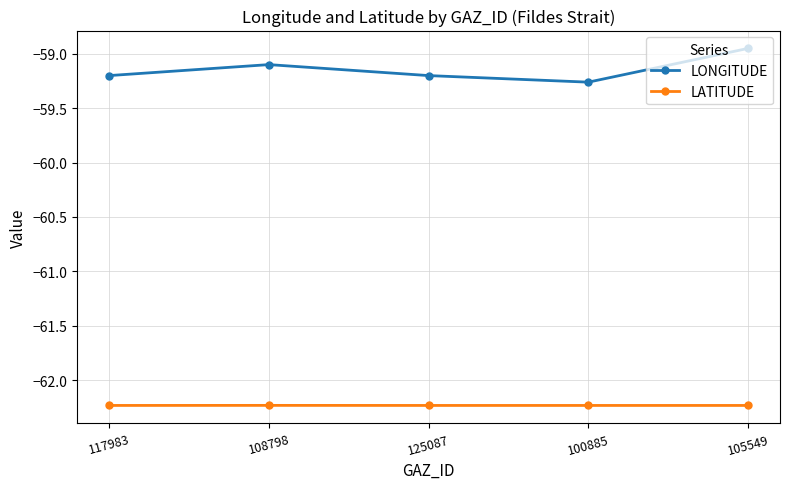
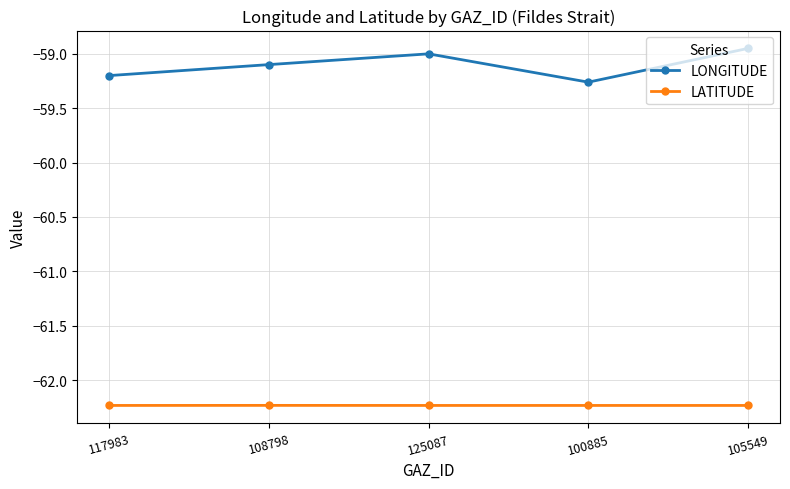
  {
    "LONGITUDE": {
      "117983": -59.2,
      "108798": -59.1,
-     "125087": -59.2,
+     "125087": -59.0,
      "100885": -59.26
    },
    "LATITUDE": {
      "117983": -62.23,
      "108798": -62.23,
      "125087": -62.23,
      "100885": -62.23,
      "105549": -62.23
    }
  }
